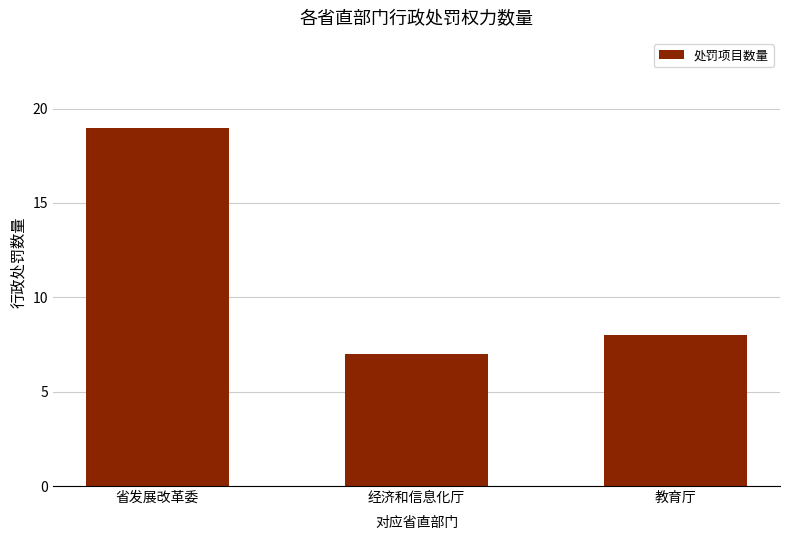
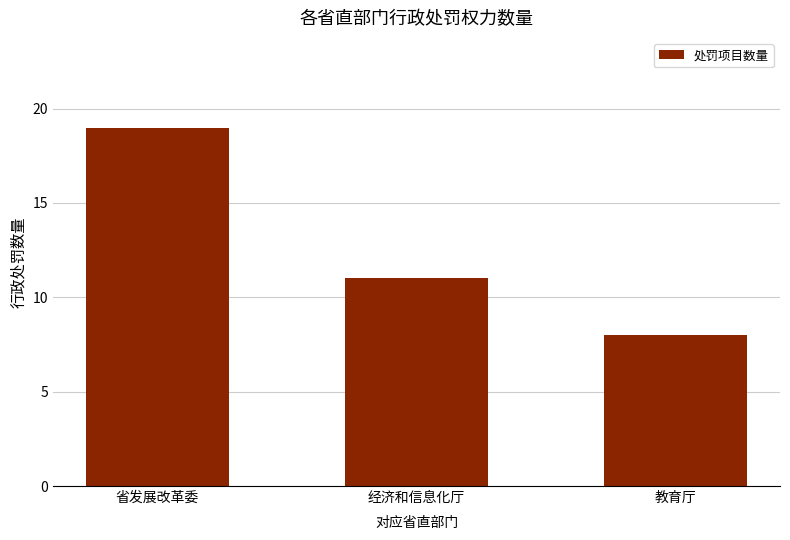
  {
    "省发展改革委": 19,
-   "经济和信息化厅": 7,
+   "经济和信息化厅": 11,
    "教育厅": 8
  }
